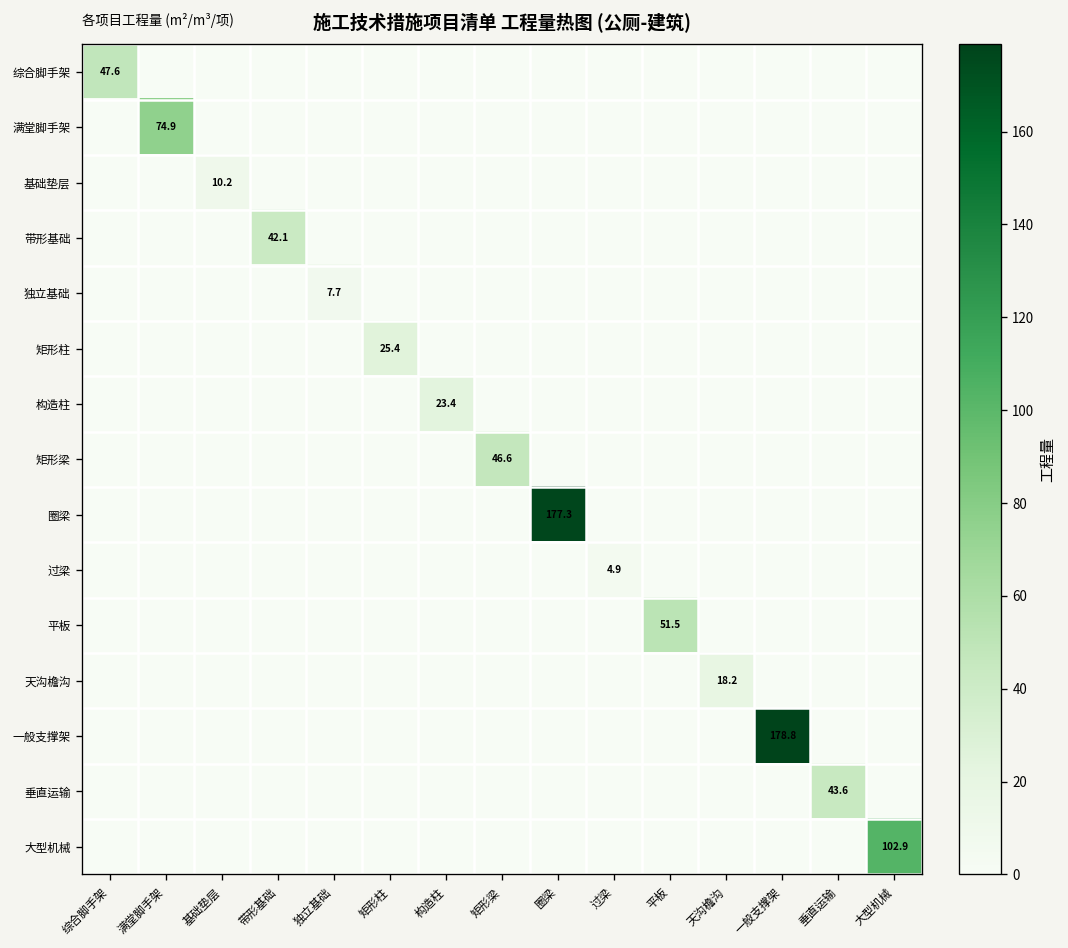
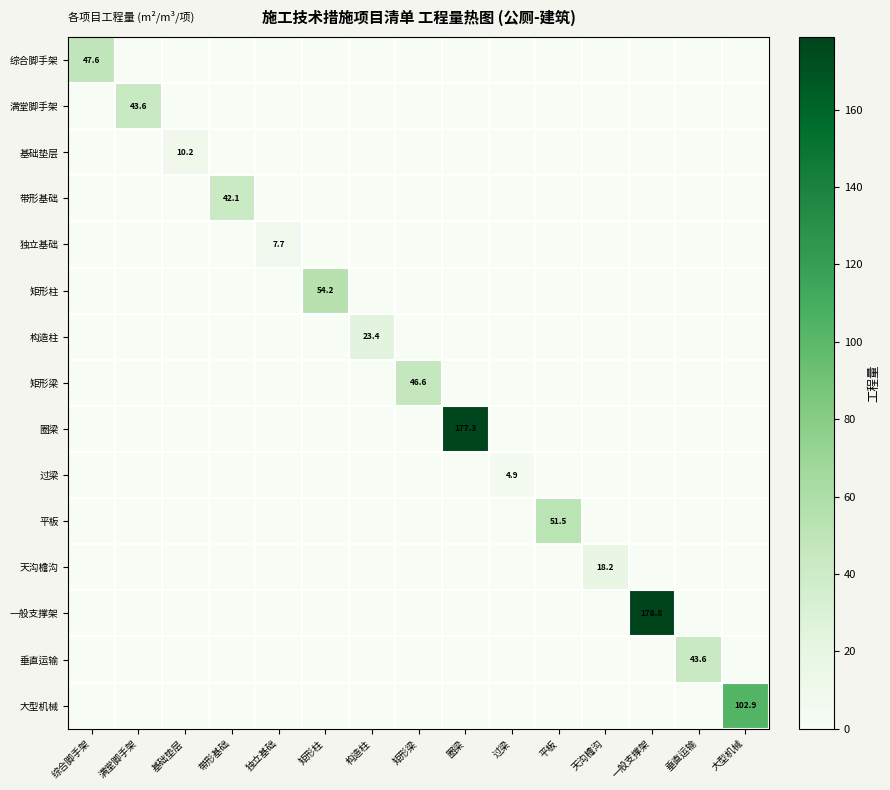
  {
    "综合脚手架": {
      "综合脚手架": 47.6
    },
    "满堂脚手架": {
-     "满堂脚手架": 74.9
+     "满堂脚手架": 43.6
    },
    "基础垫层": {
      "基础垫层": 10.2
    },
    "带形基础": {
      "带形基础": 42.1
    },
    "独立基础": {
      "独立基础": 7.7
    },
    "矩形柱": {
-     "矩形柱": 25.4
+     "矩形柱": 54.2
    },
    "构造柱": {
      "构造柱": 23.4
    },
    "矩形梁": {
      "矩形梁": 46.6
    },
    "圈梁": {
      "圈梁": 177.3
    },
    "过梁": {
      "过梁": 4.9
    },
    "平板": {
      "平板": 51.5
    },
    "天沟檐沟": {
      "天沟檐沟": 18.2
    },
    "一般支撑架": {
      "一般支撑架": 178.8
    },
    "垂直运输": {
      "垂直运输": 43.6
    },
    "大型机械": {
      "大型机械": 102.9
    }
  }
